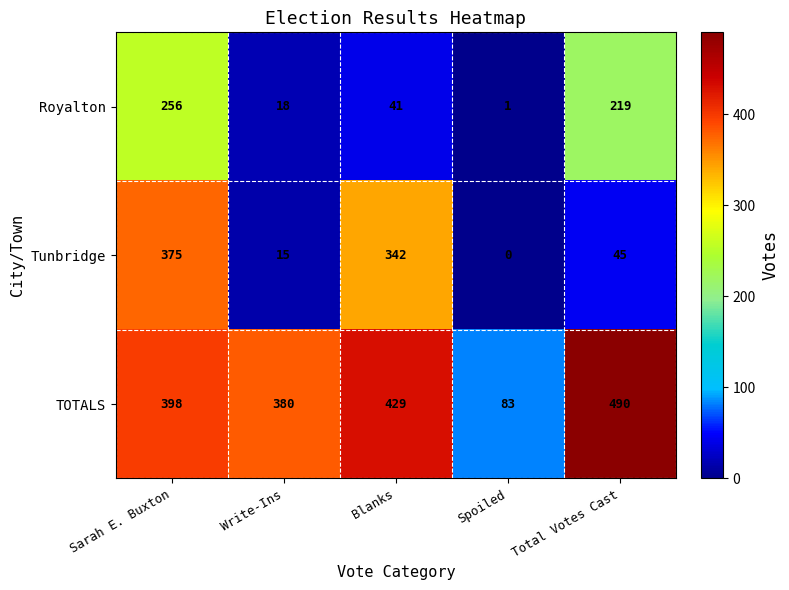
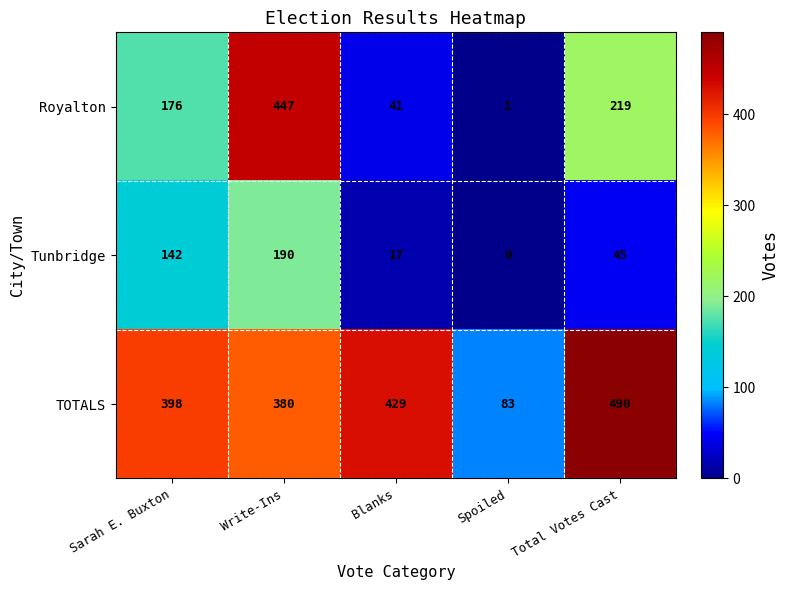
  {
    "Royalton": {
-     "Sarah E. Buxton": 256,
-     "Write-Ins": 18,
+     "Sarah E. Buxton": 176,
+     "Write-Ins": 447,
      "Blanks": 41,
      "Spoiled": 1,
      "Total Votes Cast": 219
    },
    "Tunbridge": {
-     "Sarah E. Buxton": 375,
-     "Write-Ins": 15,
-     "Blanks": 342,
+     "Sarah E. Buxton": 142,
+     "Write-Ins": 190,
+     "Blanks": 17,
      "Spoiled": 0,
      "Total Votes Cast": 45
    },
    "TOTALS": {
      "Sarah E. Buxton": 398,
      "Write-Ins": 380,
      "Blanks": 429,
      "Spoiled": 83,
      "Total Votes Cast": 490
    }
  }
